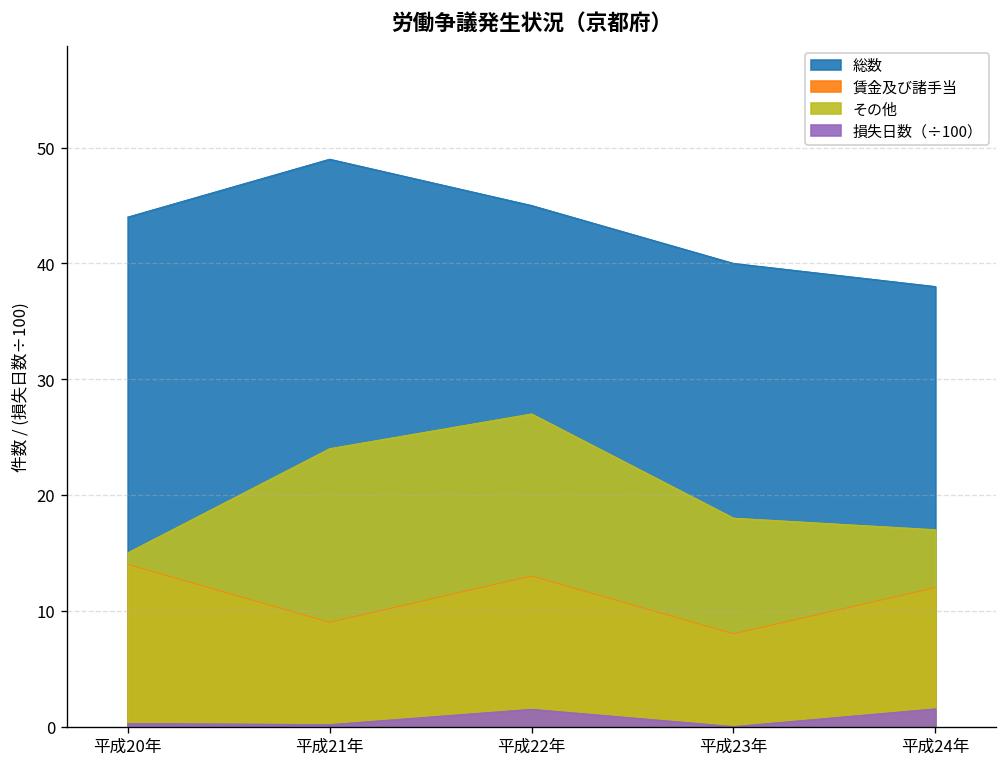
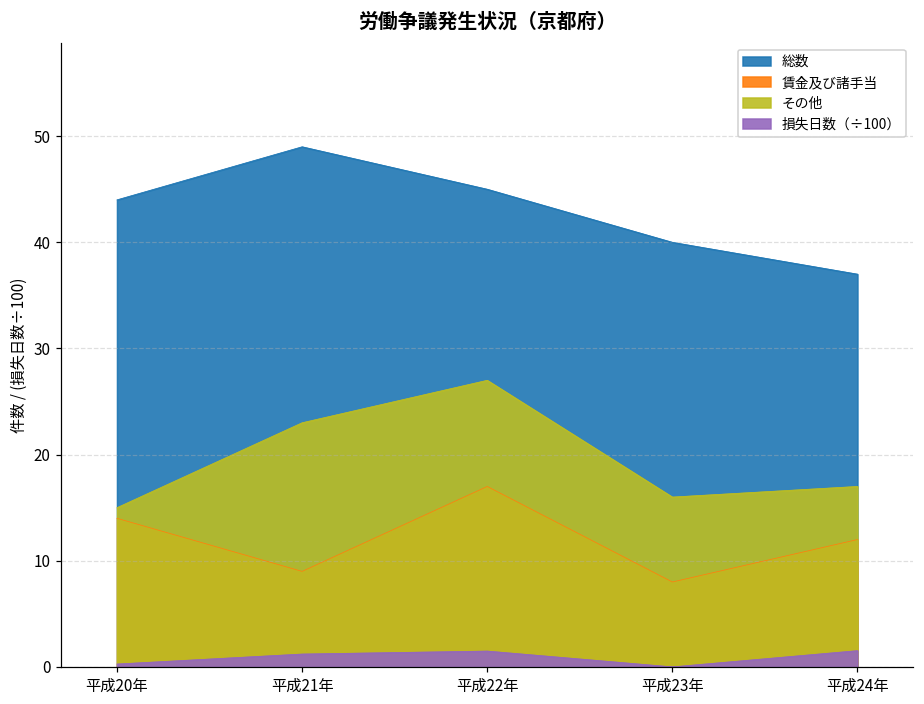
  {
    "総数": {
      "平成20年": 44,
      "平成21年": 49,
      "平成22年": 45,
      "平成23年": 40,
-     "平成24年": 38
+     "平成24年": 37
    },
    "賃金及び諸手当": {
      "平成20年": 14,
      "平成21年": 9,
-     "平成22年": 13,
+     "平成22年": 17,
      "平成23年": 8,
      "平成24年": 12
    },
    "その他": {
      "平成20年": 15,
-     "平成21年": 24,
+     "平成21年": 23,
      "平成22年": 27,
-     "平成23年": 18,
+     "平成23年": 16,
      "平成24年": 17
    },
    "損失日数（÷100）": {
      "平成20年": 0,
-     "平成21年": 0,
+     "平成21年": 1,
      "平成22年": 1,
      "平成23年": 0,
      "平成24年": 2
    }
  }
